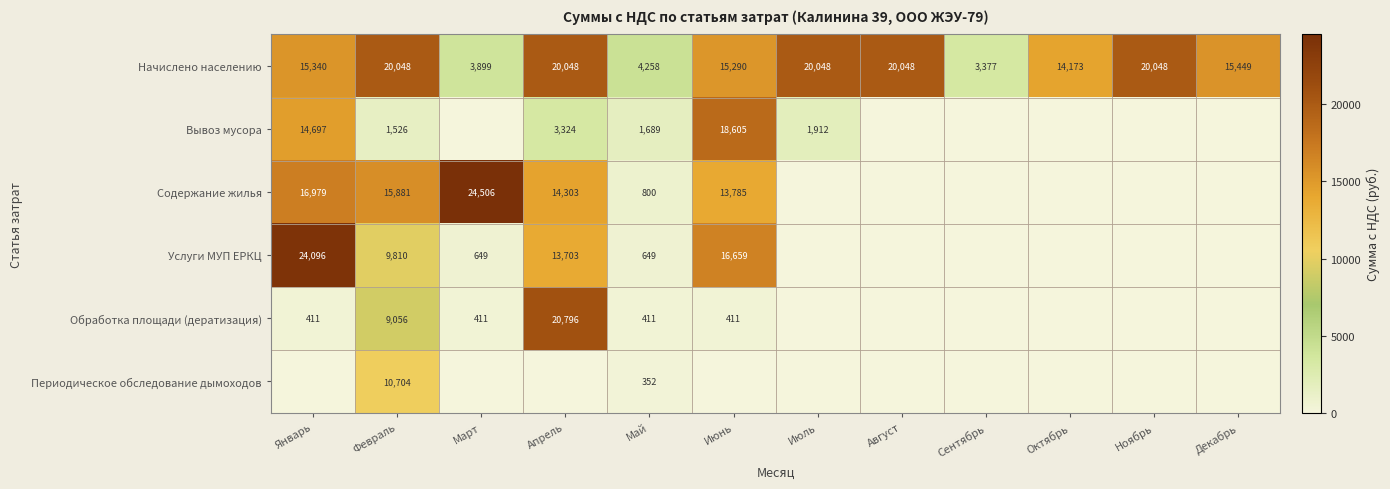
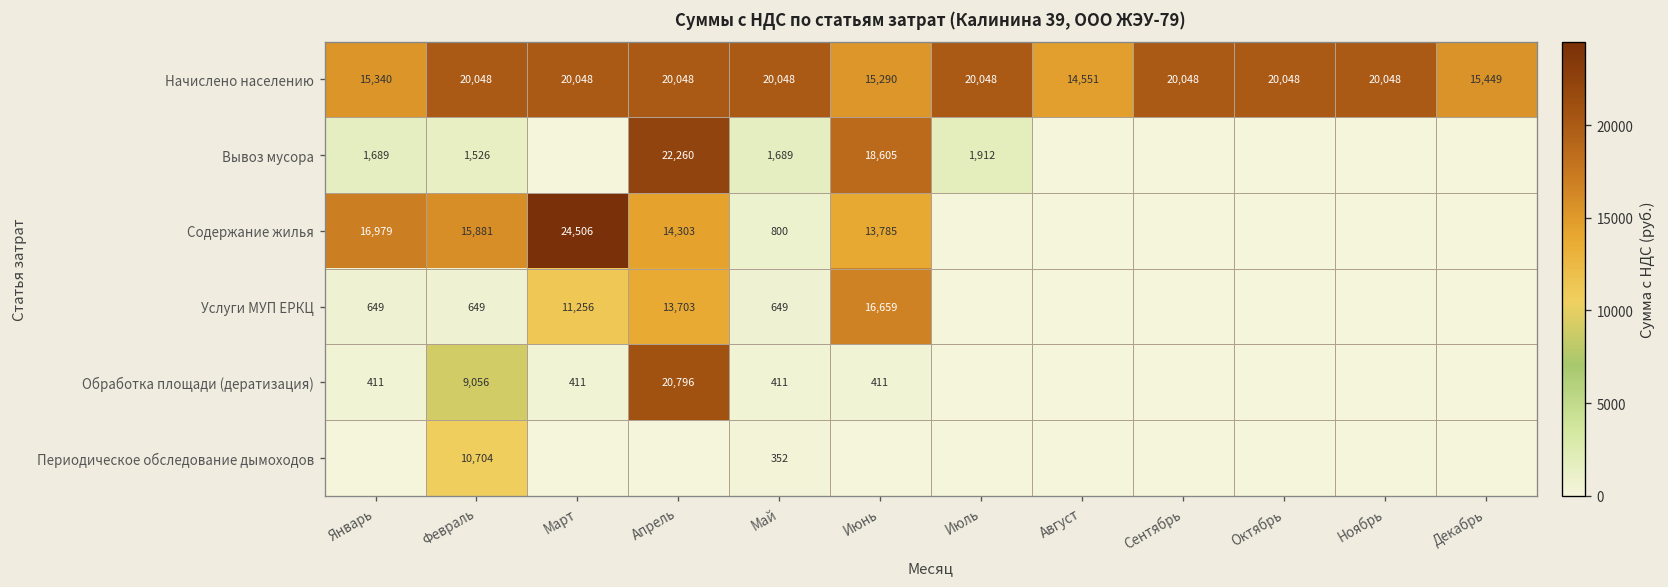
  {
    "Начислено населению": {
      "Январь": "15,340",
      "Февраль": "20,048",
-     "Март": "3,899",
+     "Март": "20,048",
      "Апрель": "20,048",
-     "Май": "4,258",
+     "Май": "20,048",
      "Июнь": "15,290",
      "Июль": "20,048",
-     "Август": "20,048",
-     "Сентябрь": "3,377",
-     "Октябрь": "14,173",
+     "Август": "14,551",
+     "Сентябрь": "20,048",
+     "Октябрь": "20,048",
      "Ноябрь": "20,048",
      "Декабрь": "15,449"
    },
    "Вывоз мусора": {
-     "Январь": "14,697",
+     "Январь": "1,689",
      "Февраль": "1,526",
-     "Апрель": "3,324",
+     "Апрель": "22,260",
      "Май": "1,689",
      "Июнь": "18,605",
      "Июль": "1,912"
    },
    "Содержание жилья": {
      "Январь": "16,979",
      "Февраль": "15,881",
      "Март": "24,506",
      "Апрель": "14,303",
      "Май": "800",
      "Июнь": "13,785"
    },
    "Услуги МУП ЕРКЦ": {
-     "Январь": "24,096",
-     "Февраль": "9,810",
-     "Март": "649",
+     "Январь": "649",
+     "Февраль": "649",
+     "Март": "11,256",
      "Апрель": "13,703",
      "Май": "649",
      "Июнь": "16,659"
    },
    "Обработка площади (дератизация)": {
      "Январь": "411",
      "Февраль": "9,056",
      "Март": "411",
      "Апрель": "20,796",
      "Май": "411",
      "Июнь": "411"
    },
    "Периодическое обследование дымоходов": {
      "Февраль": "10,704",
      "Май": "352"
    }
  }
